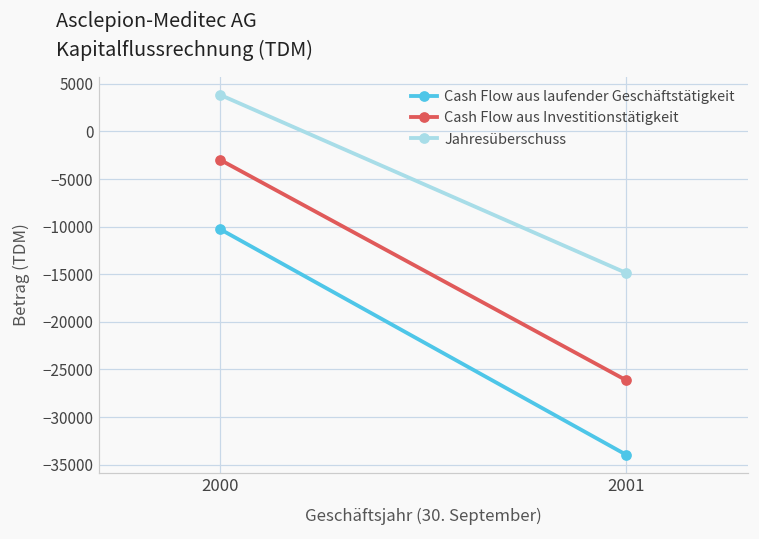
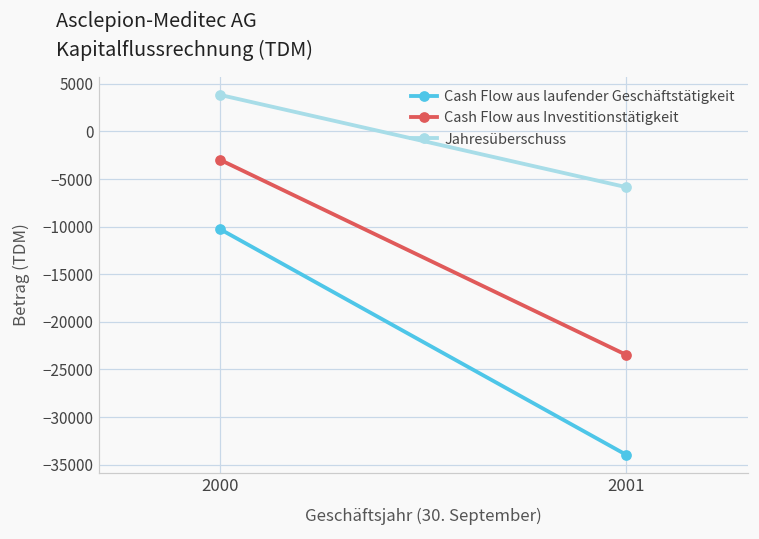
  {
    "Cash Flow aus laufender Geschäftstätigkeit": {
      "2000": -10000,
      "2001": -34000
    },
    "Cash Flow aus Investitionstätigkeit": {
      "2000": -3000,
-     "2001": -26000
+     "2001": -23000
    },
    "Jahresüberschuss": {
      "2000": 4000,
-     "2001": -15000
+     "2001": -6000
    }
  }
